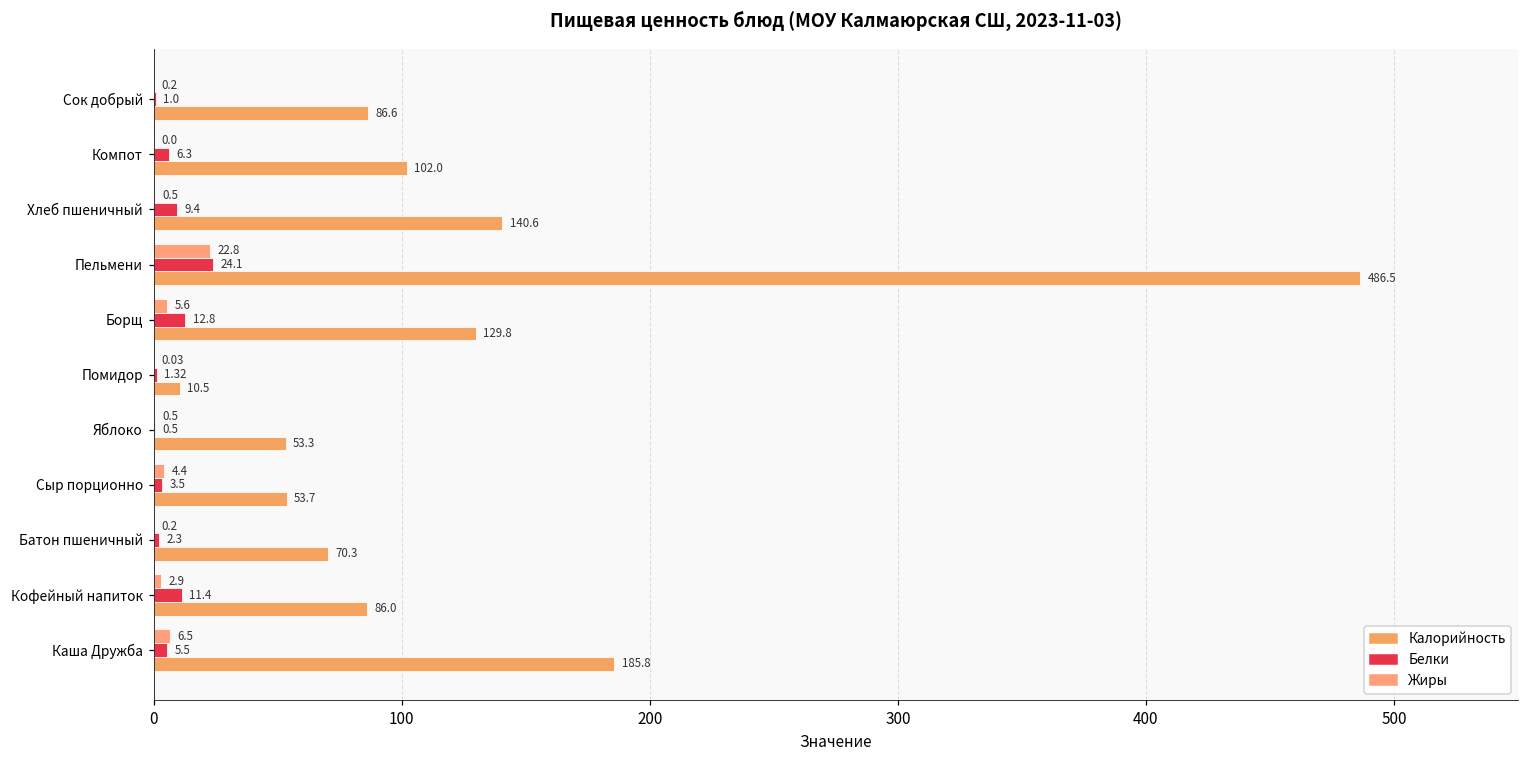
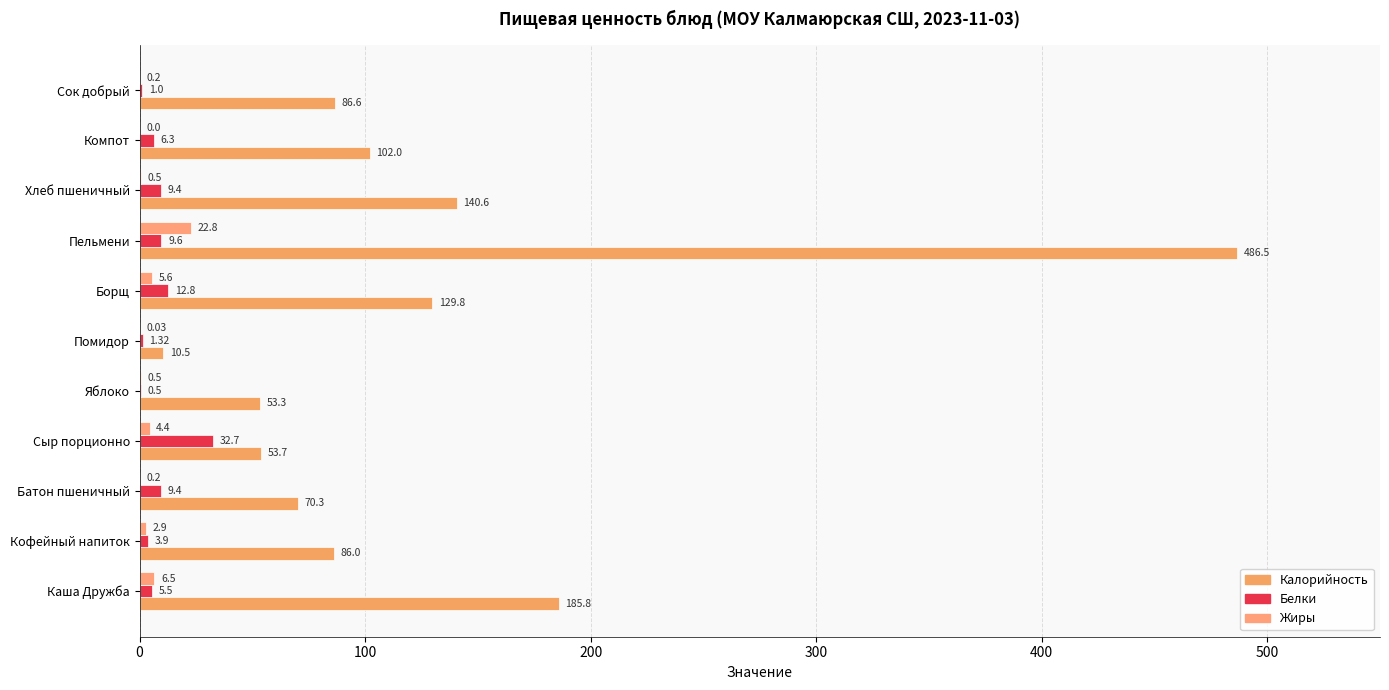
  {
    "Белки": {
      "Сок добрый": 1.0,
      "Компот": 6.3,
      "Хлеб пшеничный": 9.4,
-     "Пельмени": 24.1,
+     "Пельмени": 9.6,
      "Борщ": 12.8,
      "Помидор": 1.32,
      "Яблоко": 0.5,
-     "Сыр порционно": 3.5,
-     "Батон пшеничный": 2.3,
-     "Кофейный напиток": 11.4,
+     "Сыр порционно": 32.7,
+     "Батон пшеничный": 9.4,
+     "Кофейный напиток": 3.9,
      "Каша Дружба": 5.5
    }
  }
